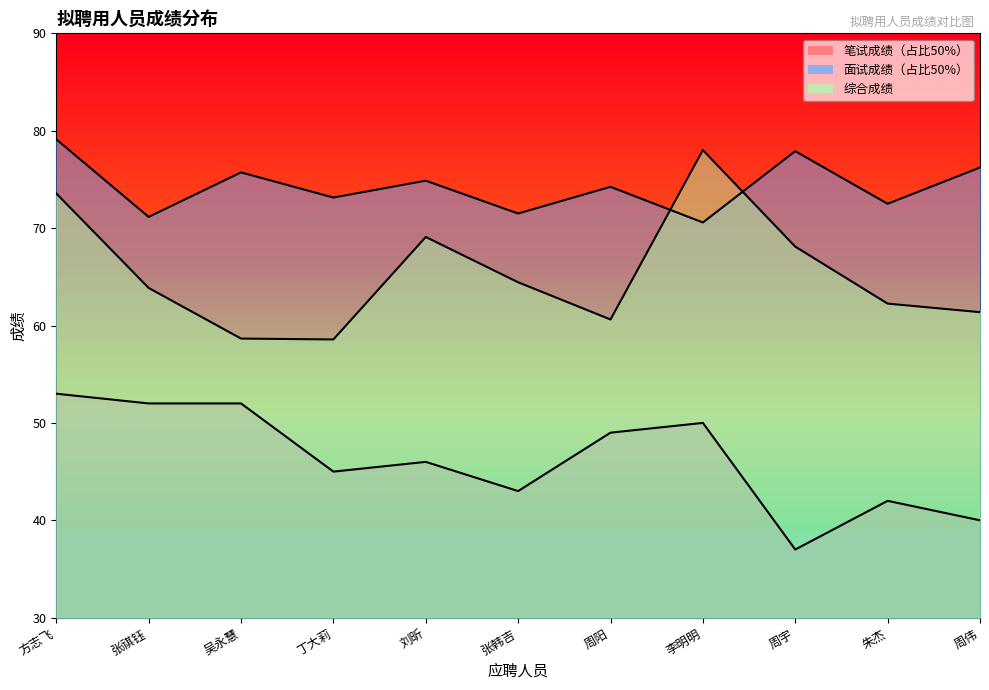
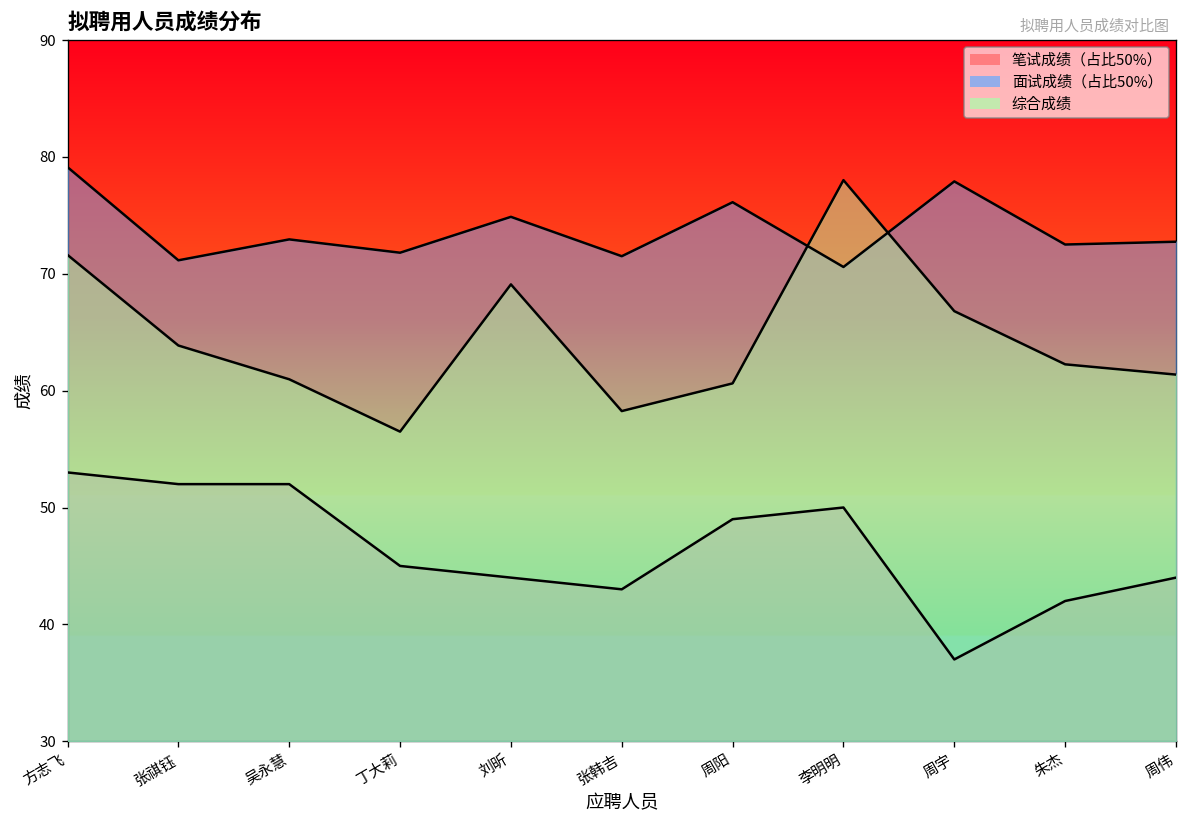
  {
    "笔试成绩（占比50%）": {
      "方志飞": 53,
      "张祺钰": 52,
      "吴永慧": 52,
      "丁大莉": 45,
-     "刘昕": 46,
+     "刘昕": 44,
      "张韩吉": 43,
      "周阳": 49,
      "李明明": 50,
      "周宇": 37,
      "朱杰": 42,
-     "周伟": 40
+     "周伟": 44
    },
    "面试成绩（占比50%）": {
      "方志飞": 79,
      "张祺钰": 71,
-     "吴永慧": 76,
-     "丁大莉": 73,
+     "吴永慧": 73,
+     "丁大莉": 72,
      "刘昕": 75,
      "张韩吉": 72,
-     "周阳": 74,
+     "周阳": 76,
      "李明明": 71,
      "周宇": 78,
      "朱杰": 73,
-     "周伟": 76
+     "周伟": 73
    },
    "综合成绩": {
-     "方志飞": 74,
+     "方志飞": 72,
      "张祺钰": 64,
-     "吴永慧": 59,
-     "丁大莉": 59,
+     "吴永慧": 61,
+     "丁大莉": 56,
      "刘昕": 69,
-     "张韩吉": 64,
+     "张韩吉": 58,
      "周阳": 61,
      "李明明": 78,
-     "周宇": 68,
+     "周宇": 67,
      "朱杰": 62,
      "周伟": 61
    }
  }
